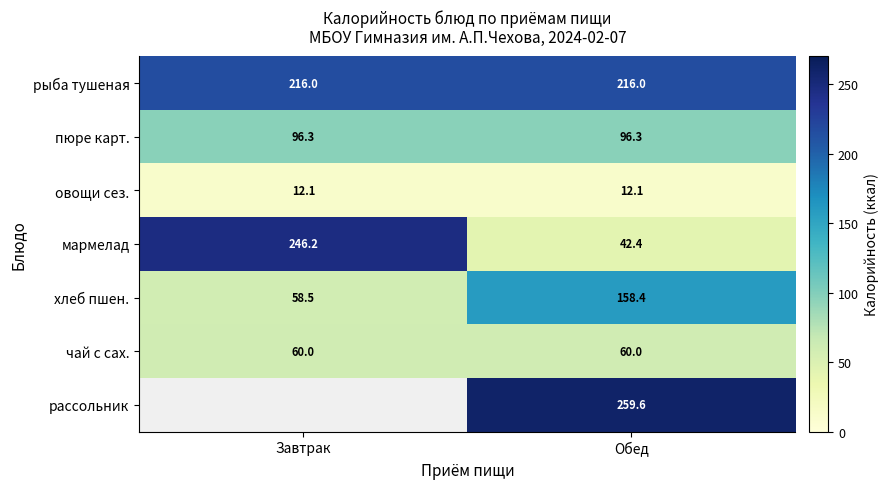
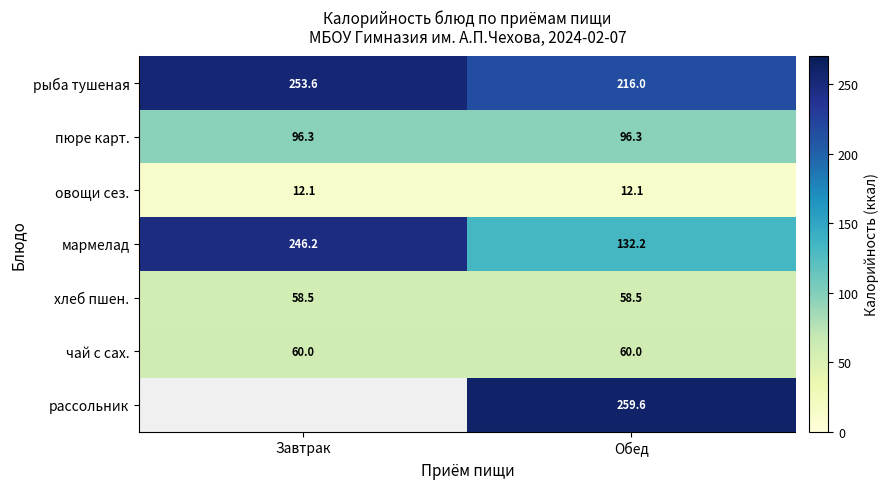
  {
    "рыба тушеная": {
-     "Завтрак": 216.0,
+     "Завтрак": 253.6,
      "Обед": 216.0
    },
    "пюре карт.": {
      "Завтрак": 96.3,
      "Обед": 96.3
    },
    "овощи сез.": {
      "Завтрак": 12.1,
      "Обед": 12.1
    },
    "мармелад": {
      "Завтрак": 246.2,
-     "Обед": 42.4
+     "Обед": 132.2
    },
    "хлеб пшен.": {
      "Завтрак": 58.5,
-     "Обед": 158.4
+     "Обед": 58.5
    },
    "чай с сах.": {
      "Завтрак": 60.0,
      "Обед": 60.0
    },
    "рассольник": {
      "Обед": 259.6
    }
  }
